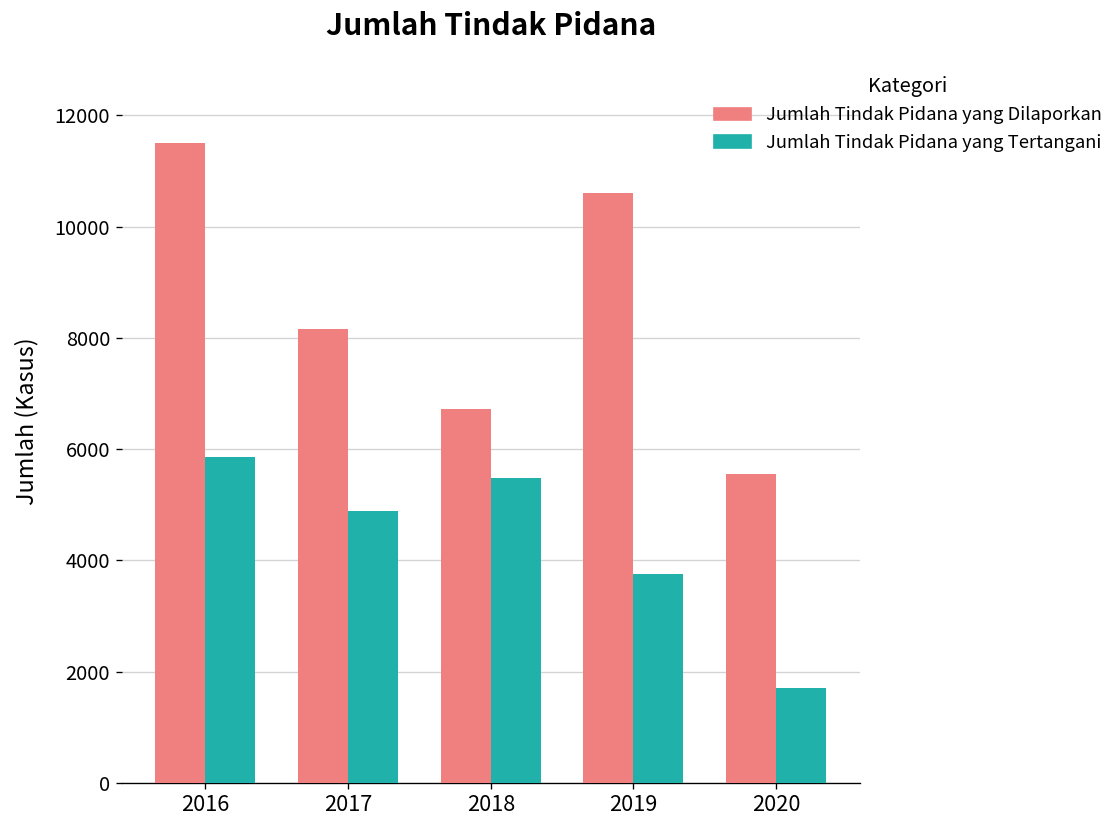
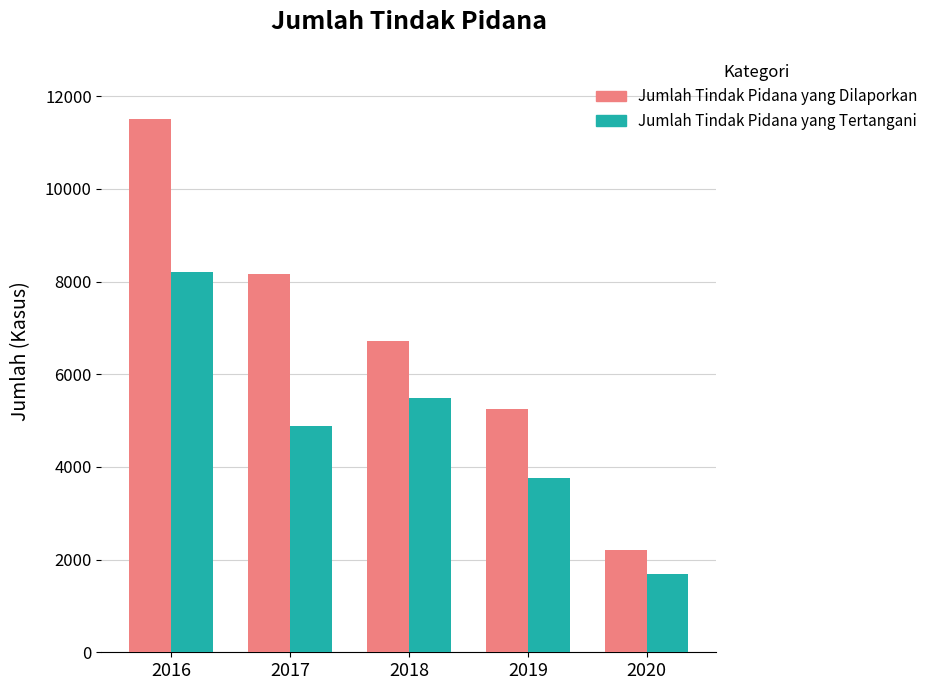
  {
    "Jumlah Tindak Pidana yang Dilaporkan": {
      "2016": 11500,
      "2017": 8200,
      "2018": 6700,
-     "2019": 10600,
-     "2020": 5500
+     "2019": 5300,
+     "2020": 2200
    },
    "Jumlah Tindak Pidana yang Tertangani": {
-     "2016": 5900,
+     "2016": 8200,
      "2017": 4900,
      "2018": 5500,
      "2019": 3800,
      "2020": 1700
    }
  }
